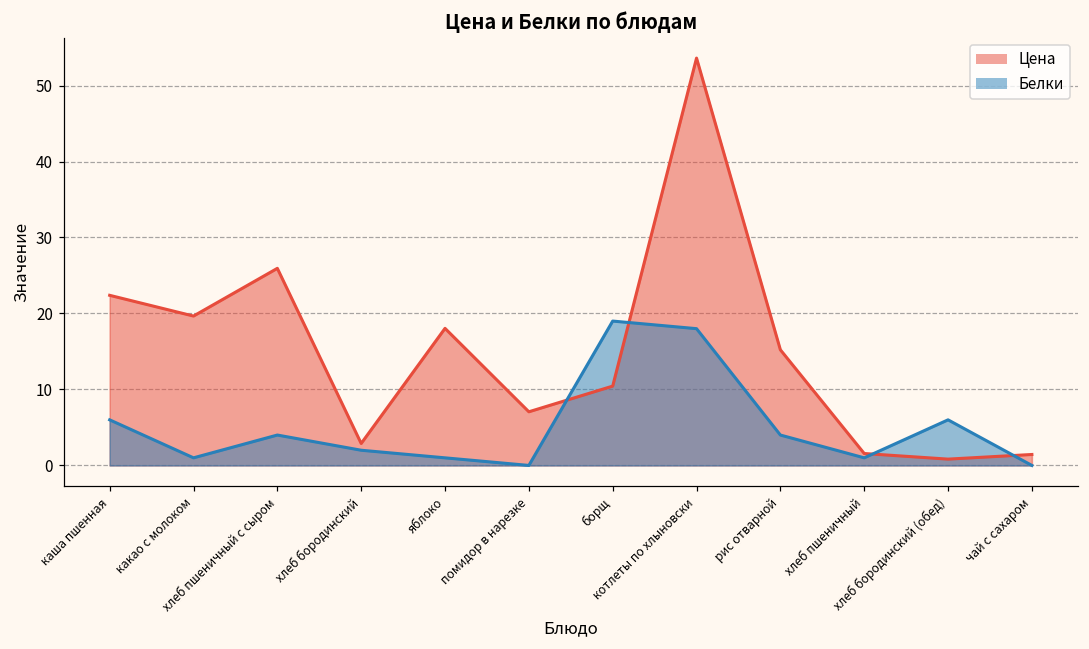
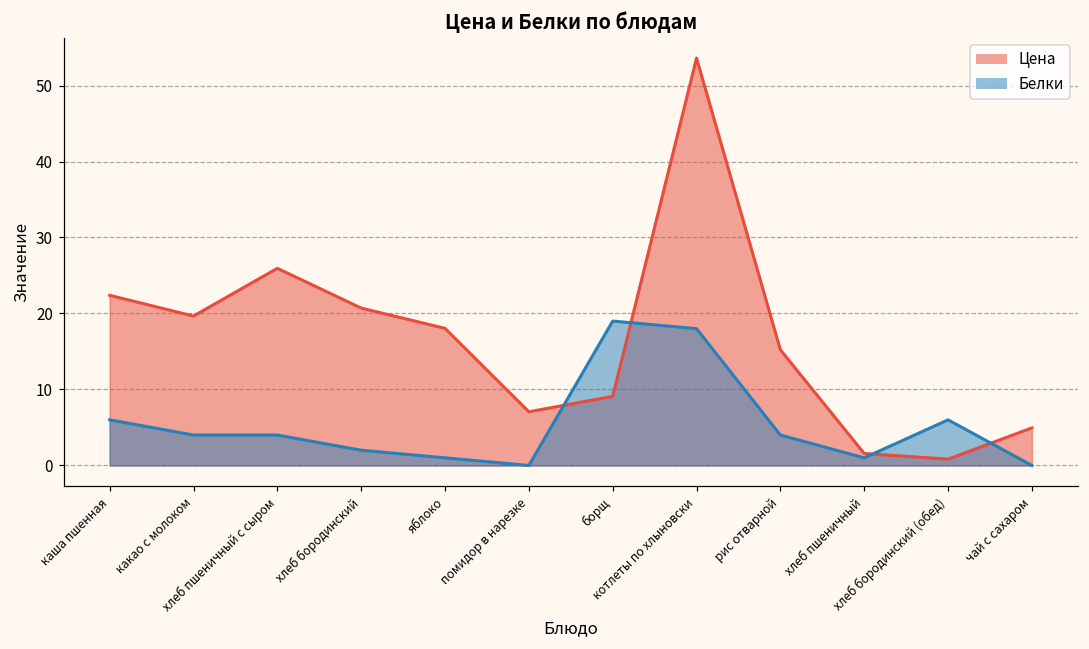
  {
    "Цена": {
      "каша пшенная": 22,
      "какао с молоком": 20,
      "хлеб пшеничный с сыром": 26,
-     "хлеб бородинский": 3,
+     "хлеб бородинский": 21,
      "яблоко": 18,
      "помидор в нарезке": 7,
-     "борщ": 10,
+     "борщ": 9,
      "котлеты по хлыновски": 54,
      "рис отварной": 15,
      "хлеб пшеничный": 2,
      "хлеб бородинский (обед)": 1,
-     "чай с сахаром": 1
+     "чай с сахаром": 5
    },
    "Белки": {
      "каша пшенная": 6,
-     "какао с молоком": 1,
+     "какао с молоком": 4,
      "хлеб пшеничный с сыром": 4,
      "хлеб бородинский": 2,
      "яблоко": 1,
      "помидор в нарезке": 0,
      "борщ": 19,
      "котлеты по хлыновски": 18,
      "рис отварной": 4,
      "хлеб пшеничный": 1,
      "хлеб бородинский (обед)": 6,
      "чай с сахаром": 0
    }
  }
